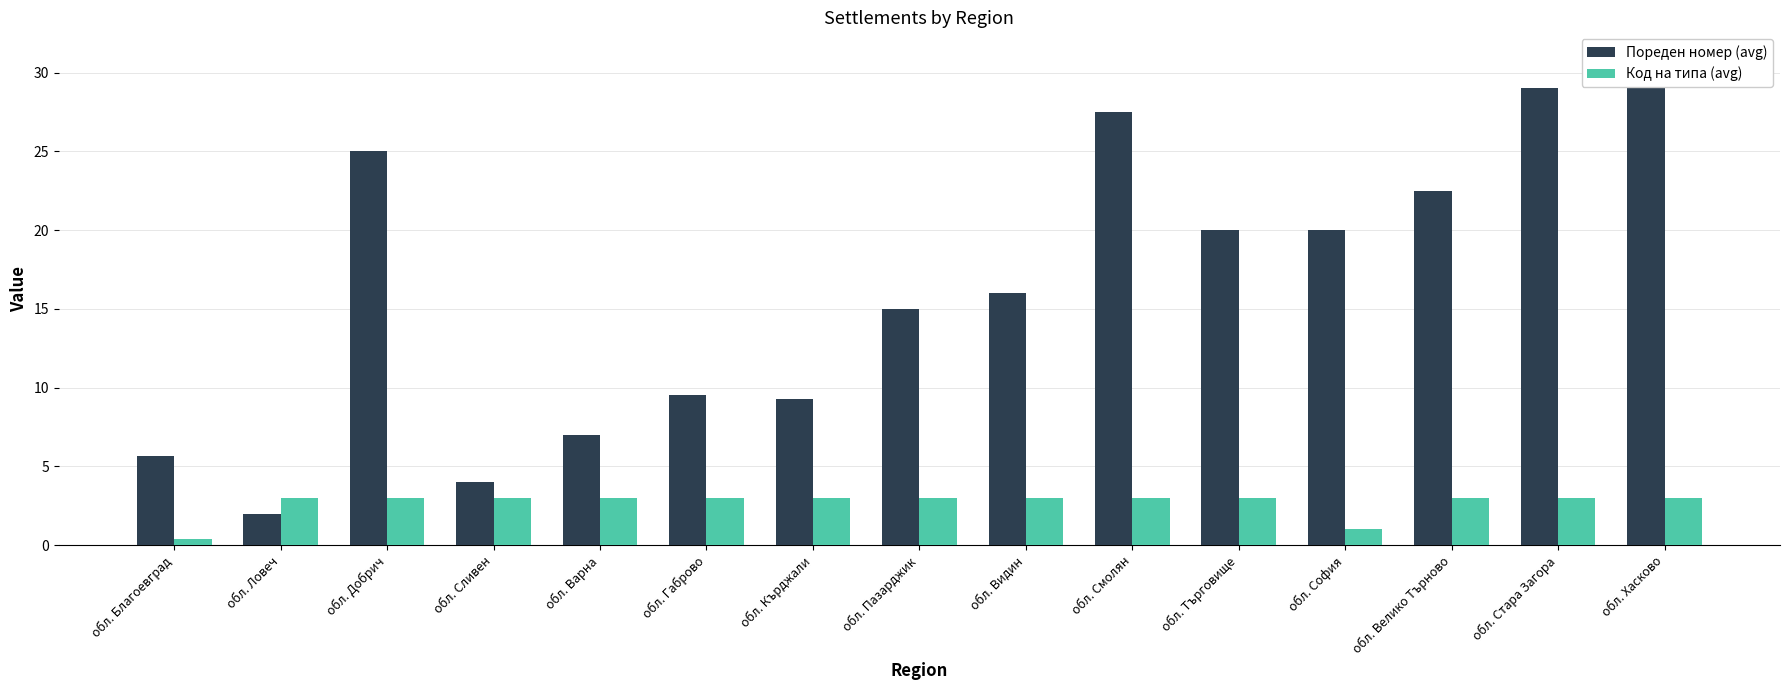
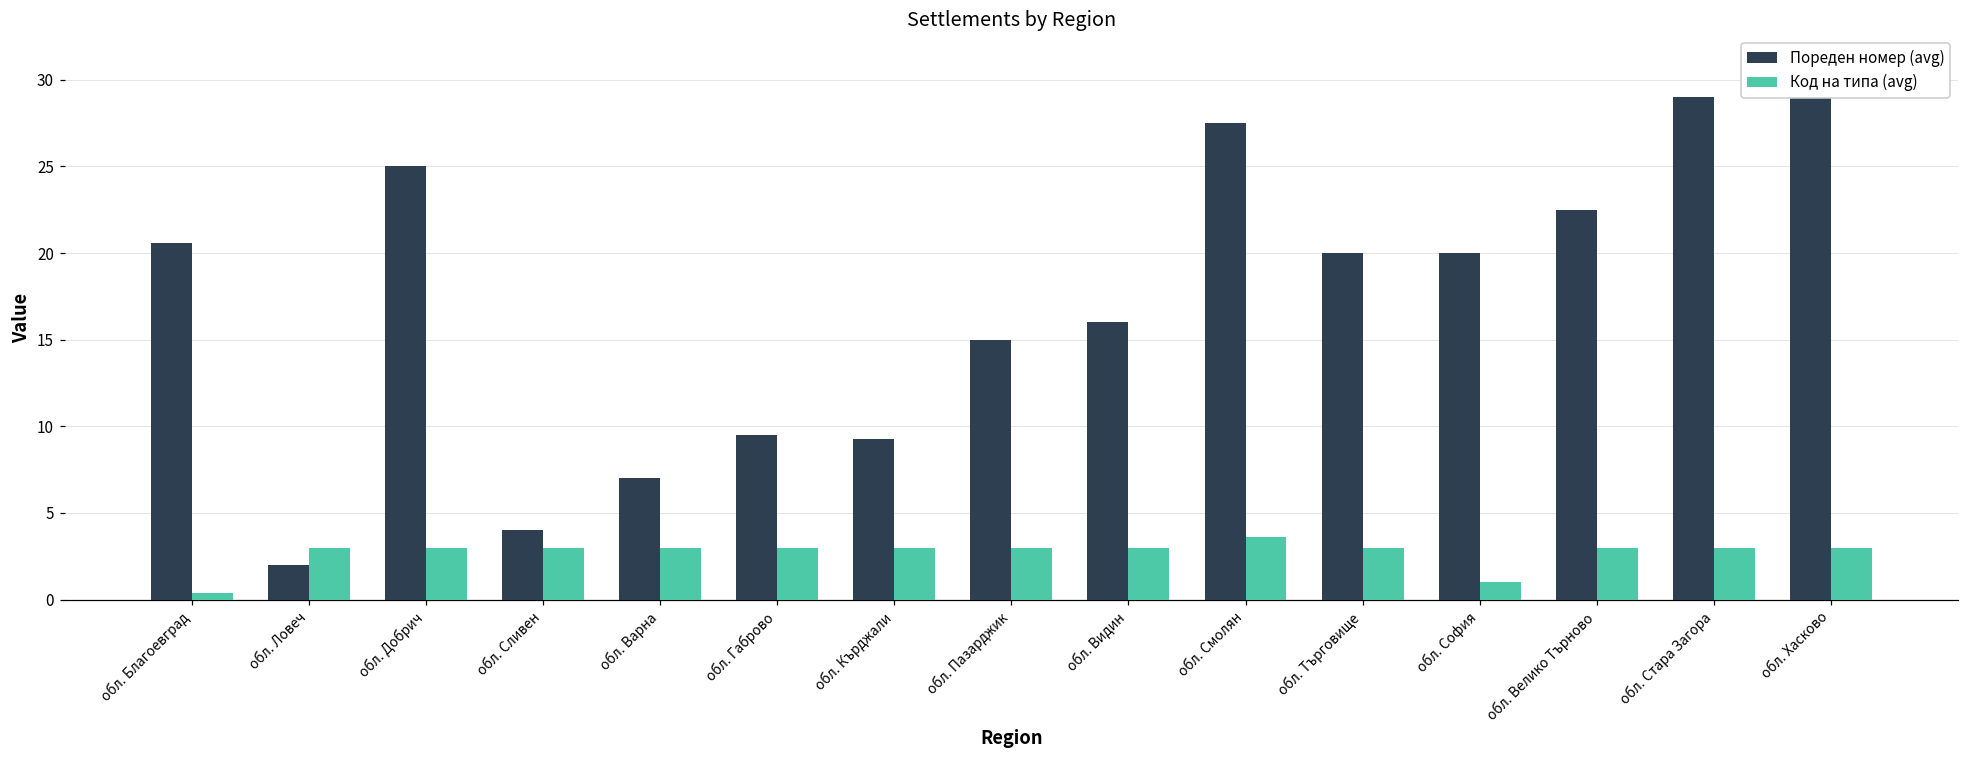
  {
    "Пореден номер (avg)": {
-     "обл. Благоевград": 5.7,
+     "обл. Благоевград": 20.6,
      "обл. Ловеч": 2.0,
      "обл. Добрич": 25.0,
      "обл. Сливен": 4.0,
      "обл. Варна": 7.0,
      "обл. Габрово": 9.5,
      "обл. Кърджали": 9.3,
      "обл. Пазарджик": 15.0,
      "обл. Видин": 16.0,
      "обл. Смолян": 27.5,
      "обл. Търговище": 20.0,
      "обл. София": 20.0,
      "обл. Велико Търново": 22.5,
      "обл. Стара Загора": 29.0
    },
    "Код на типа (avg)": {
      "обл. Благоевград": 0.4,
      "обл. Ловеч": 3.0,
      "обл. Добрич": 3.0,
      "обл. Сливен": 3.0,
      "обл. Варна": 3.0,
      "обл. Габрово": 3.0,
      "обл. Кърджали": 3.0,
      "обл. Пазарджик": 3.0,
      "обл. Видин": 3.0,
-     "обл. Смолян": 3.0,
+     "обл. Смолян": 3.6,
      "обл. Търговище": 3.0,
      "обл. София": 1.0,
      "обл. Велико Търново": 3.0,
      "обл. Стара Загора": 3.0,
      "обл. Хасково": 3.0
    }
  }
